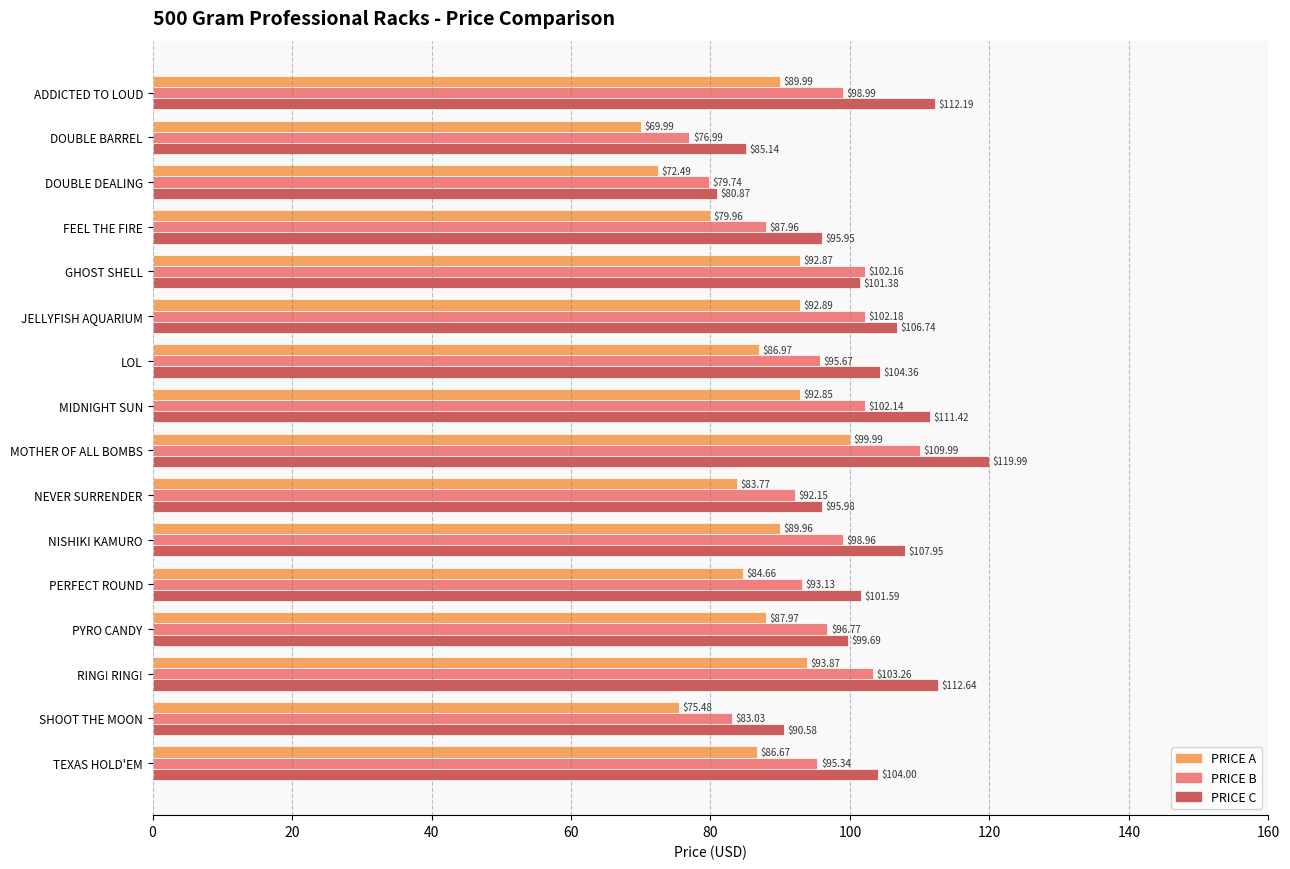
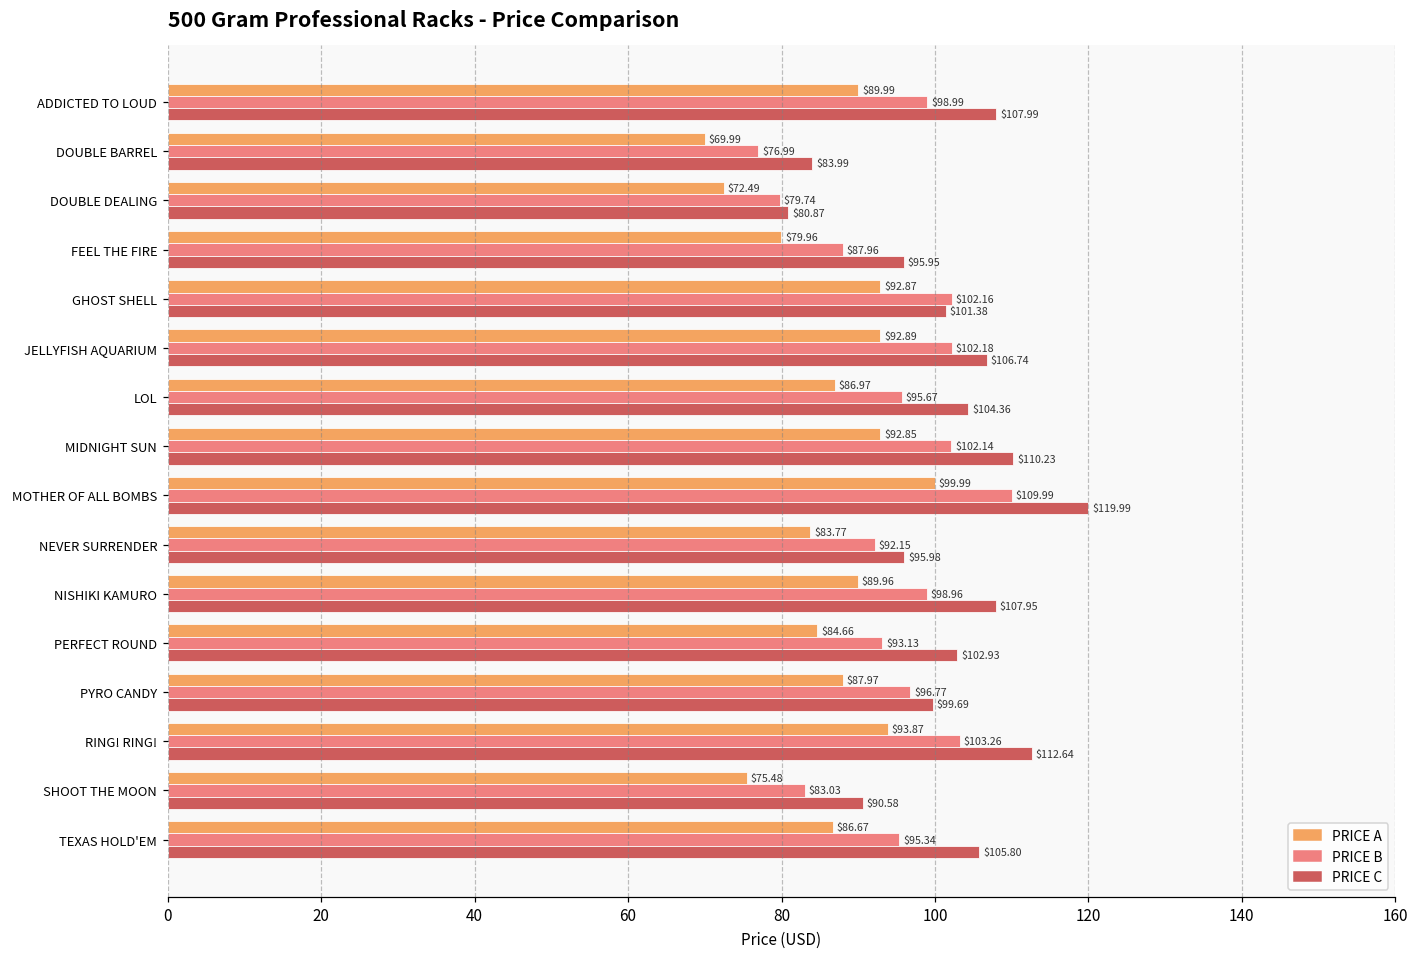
  {
    "PRICE C": {
-     "ADDICTED TO LOUD": "$112.19",
-     "DOUBLE BARREL": "$85.14",
+     "ADDICTED TO LOUD": "$107.99",
+     "DOUBLE BARREL": "$83.99",
      "DOUBLE DEALING": "$80.87",
      "FEEL THE FIRE": "$95.95",
      "GHOST SHELL": "$101.38",
      "JELLYFISH AQUARIUM": "$106.74",
      "LOL": "$104.36",
-     "MIDNIGHT SUN": "$111.42",
+     "MIDNIGHT SUN": "$110.23",
      "MOTHER OF ALL BOMBS": "$119.99",
      "NEVER SURRENDER": "$95.98",
      "NISHIKI KAMURO": "$107.95",
-     "PERFECT ROUND": "$101.59",
+     "PERFECT ROUND": "$102.93",
      "PYRO CANDY": "$99.69",
      "RING! RING!": "$112.64",
      "SHOOT THE MOON": "$90.58",
-     "TEXAS HOLD'EM": "$104.00"
+     "TEXAS HOLD'EM": "$105.80"
    }
  }
